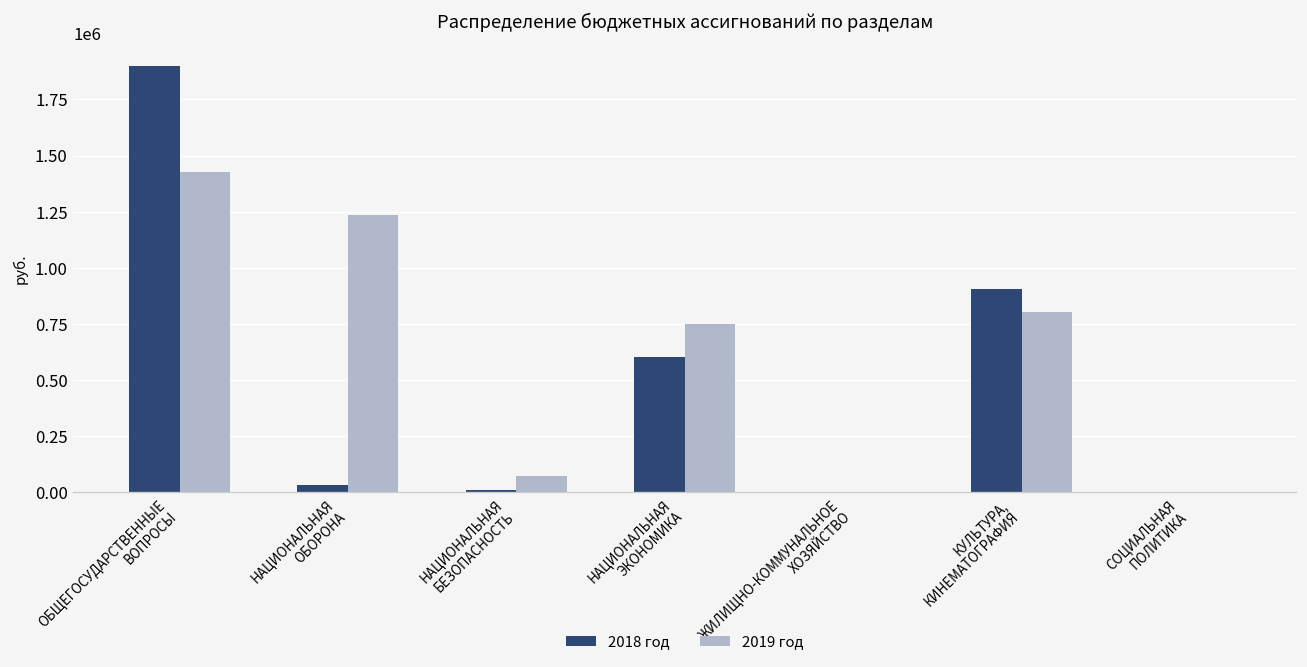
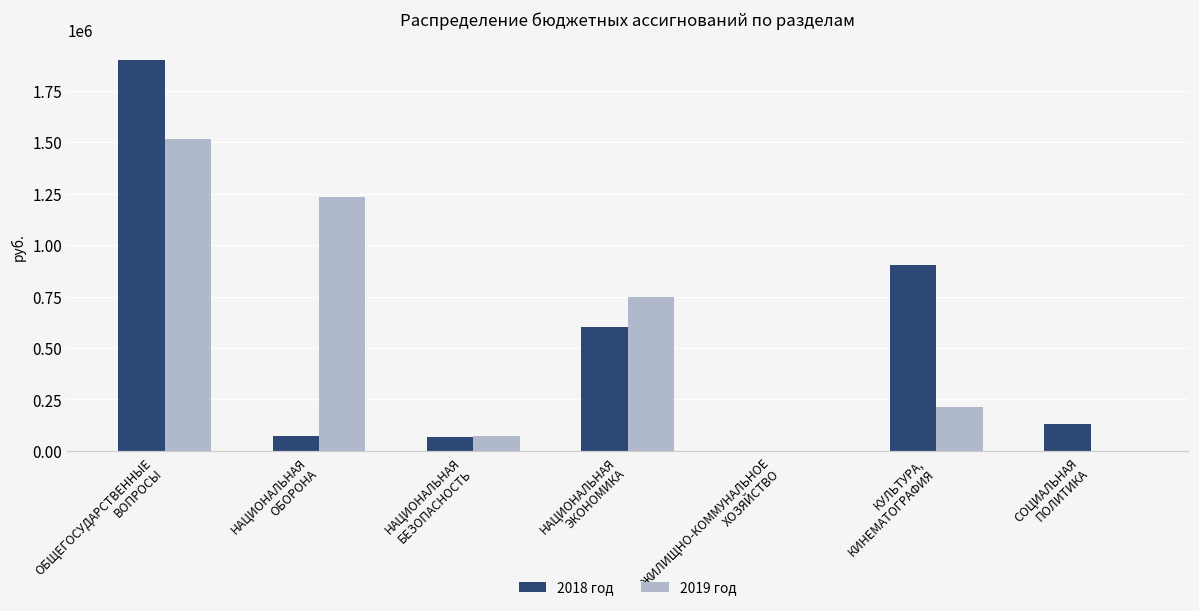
  {
    "2018 год": {
      "ОБЩЕГОСУДАРСТВЕННЫЕ ВОПРОСЫ": 1900000,
-     "НАЦИОНАЛЬНАЯ ОБОРОНА": 30000,
-     "НАЦИОНАЛЬНАЯ БЕЗОПАСНОСТЬ": 10000,
+     "НАЦИОНАЛЬНАЯ ОБОРОНА": 70000,
+     "НАЦИОНАЛЬНАЯ БЕЗОПАСНОСТЬ": 70000,
      "НАЦИОНАЛЬНАЯ ЭКОНОМИКА": 600000,
      "ЖИЛИЩНО-КОММУНАЛЬНОЕ ХОЗЯЙСТВО": 0,
      "КУЛЬТУРА, КИНЕМАТОГРАФИЯ": 900000,
-     "СОЦИАЛЬНАЯ ПОЛИТИКА": 0
+     "СОЦИАЛЬНАЯ ПОЛИТИКА": 130000
    },
    "2019 год": {
-     "ОБЩЕГОСУДАРСТВЕННЫЕ ВОПРОСЫ": 1430000,
+     "ОБЩЕГОСУДАРСТВЕННЫЕ ВОПРОСЫ": 1510000,
      "НАЦИОНАЛЬНАЯ ОБОРОНА": 1230000,
      "НАЦИОНАЛЬНАЯ БЕЗОПАСНОСТЬ": 70000,
      "НАЦИОНАЛЬНАЯ ЭКОНОМИКА": 750000,
      "ЖИЛИЩНО-КОММУНАЛЬНОЕ ХОЗЯЙСТВО": 0,
-     "КУЛЬТУРА, КИНЕМАТОГРАФИЯ": 800000,
+     "КУЛЬТУРА, КИНЕМАТОГРАФИЯ": 220000,
      "СОЦИАЛЬНАЯ ПОЛИТИКА": 0
    }
  }
